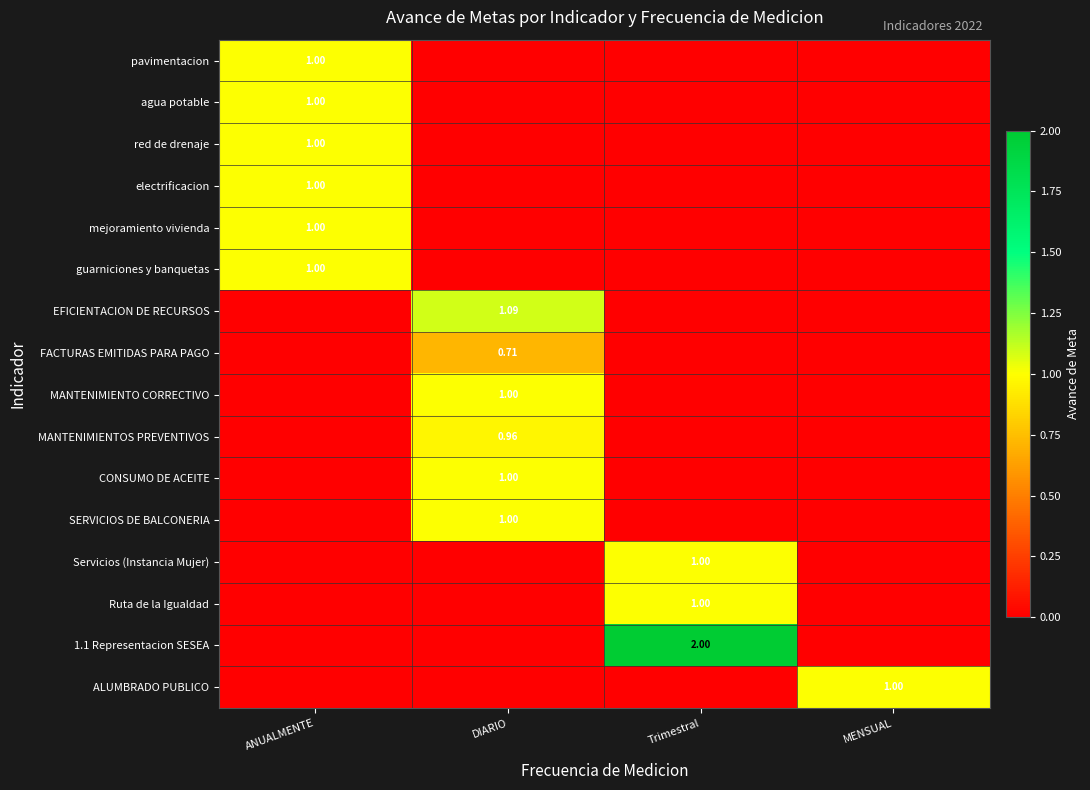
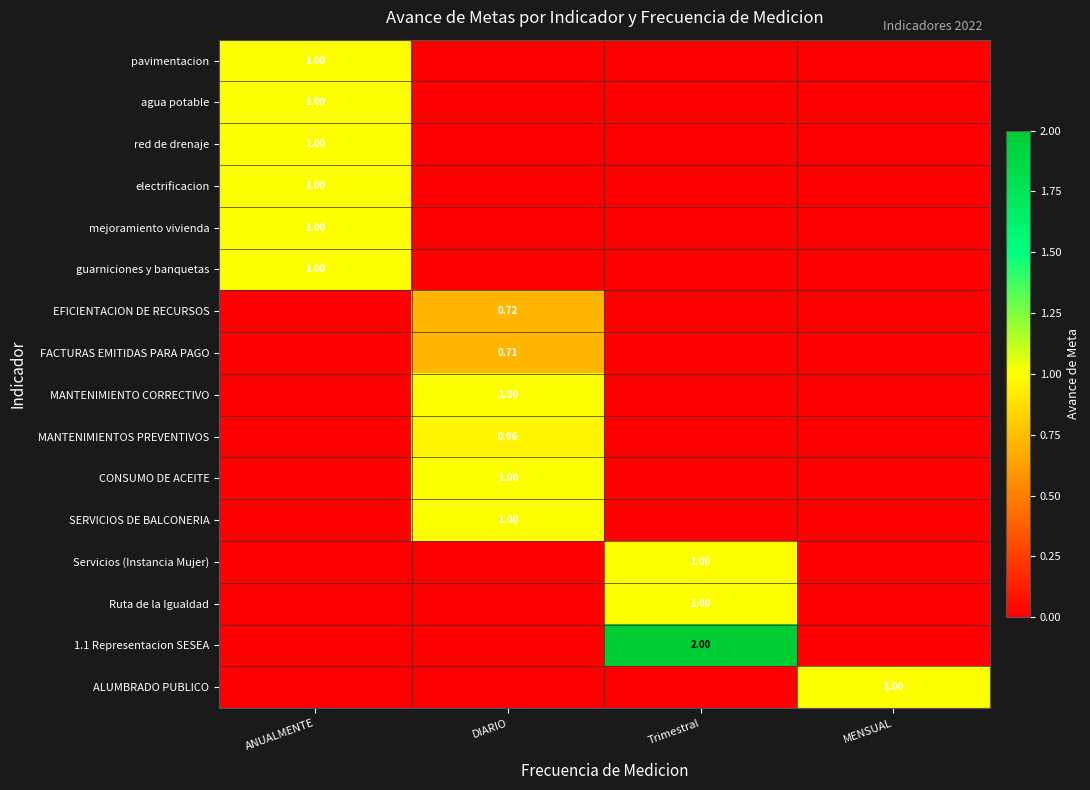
  {
    "pavimentacion": {
      "ANUALMENTE": 1.00
    },
    "agua potable": {
      "ANUALMENTE": 1.00
    },
    "red de drenaje": {
      "ANUALMENTE": 1.00
    },
    "electrificacion": {
      "ANUALMENTE": 1.00
    },
    "mejoramiento vivienda": {
      "ANUALMENTE": 1.00
    },
    "guarniciones y banquetas": {
      "ANUALMENTE": 1.00
    },
    "EFICIENTACION DE RECURSOS": {
-     "DIARIO": 1.09
+     "DIARIO": 0.72
    },
    "FACTURAS EMITIDAS PARA PAGO": {
      "DIARIO": 0.71
    },
    "MANTENIMIENTO CORRECTIVO": {
      "DIARIO": 1.00
    },
    "MANTENIMIENTOS PREVENTIVOS": {
      "DIARIO": 0.96
    },
    "CONSUMO DE ACEITE": {
      "DIARIO": 1.00
    },
    "SERVICIOS DE BALCONERIA": {
      "DIARIO": 1.00
    },
    "Servicios (Instancia Mujer)": {
      "Trimestral": 1.00
    },
    "Ruta de la Igualdad": {
      "Trimestral": 1.00
    },
    "1.1 Representacion SESEA": {
      "Trimestral": 2.00
    },
    "ALUMBRADO PUBLICO": {
      "MENSUAL": 1.00
    }
  }
